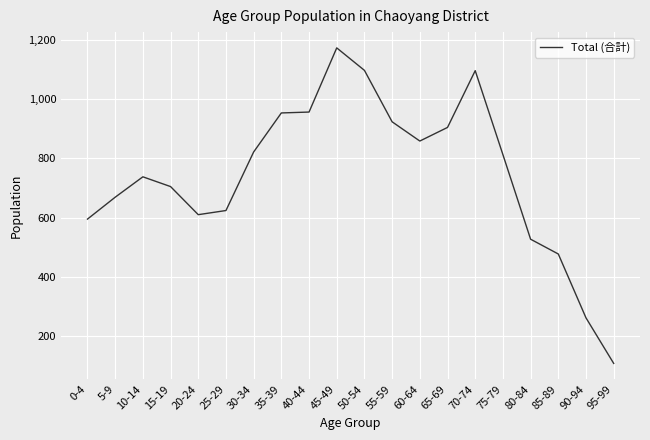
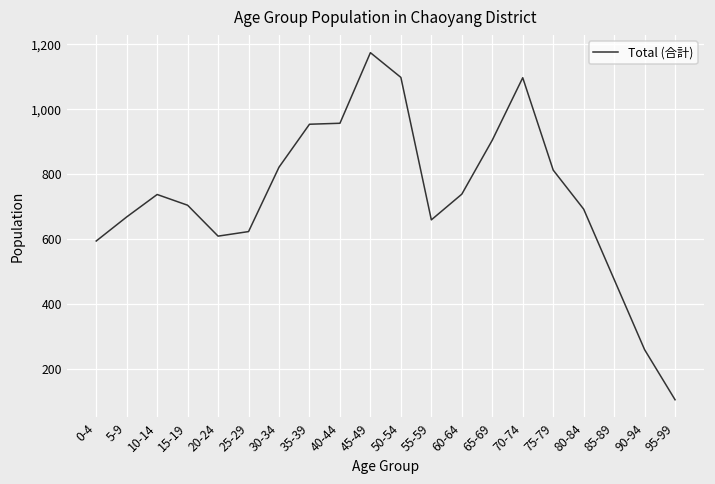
  {
    "0-4": "600",
    "5-9": "670",
    "10-14": "740",
    "15-19": "710",
    "20-24": "610",
    "25-29": "620",
    "30-34": "820",
    "35-39": "950",
    "40-44": "960",
    "45-49": "1,170",
    "50-54": "1,100",
-   "55-59": "920",
-   "60-64": "860",
+   "55-59": "660",
+   "60-64": "740",
    "65-69": "910",
    "70-74": "1,100",
    "75-79": "810",
-   "80-84": "530",
+   "80-84": "690",
    "85-89": "480",
    "90-94": "260",
    "95-99": "110"
  }
